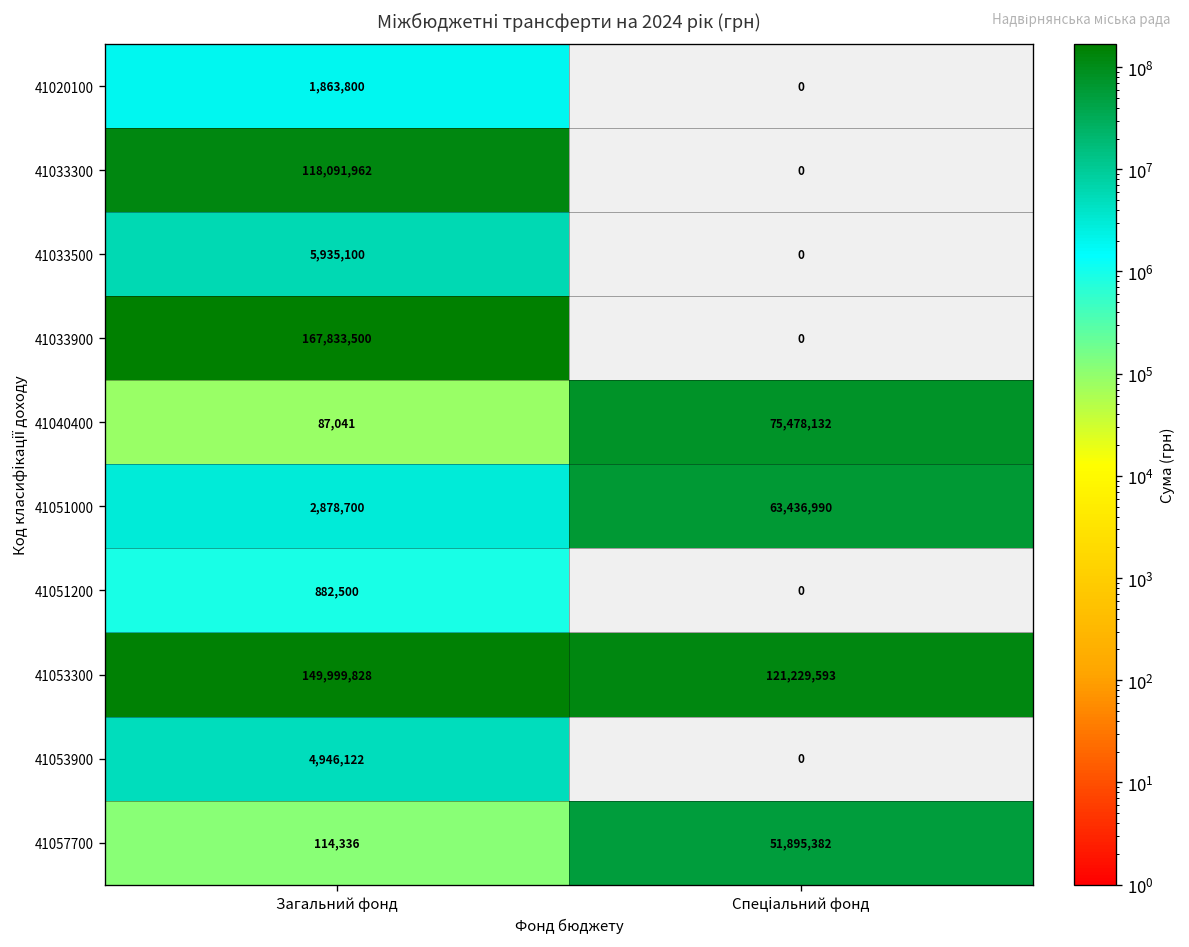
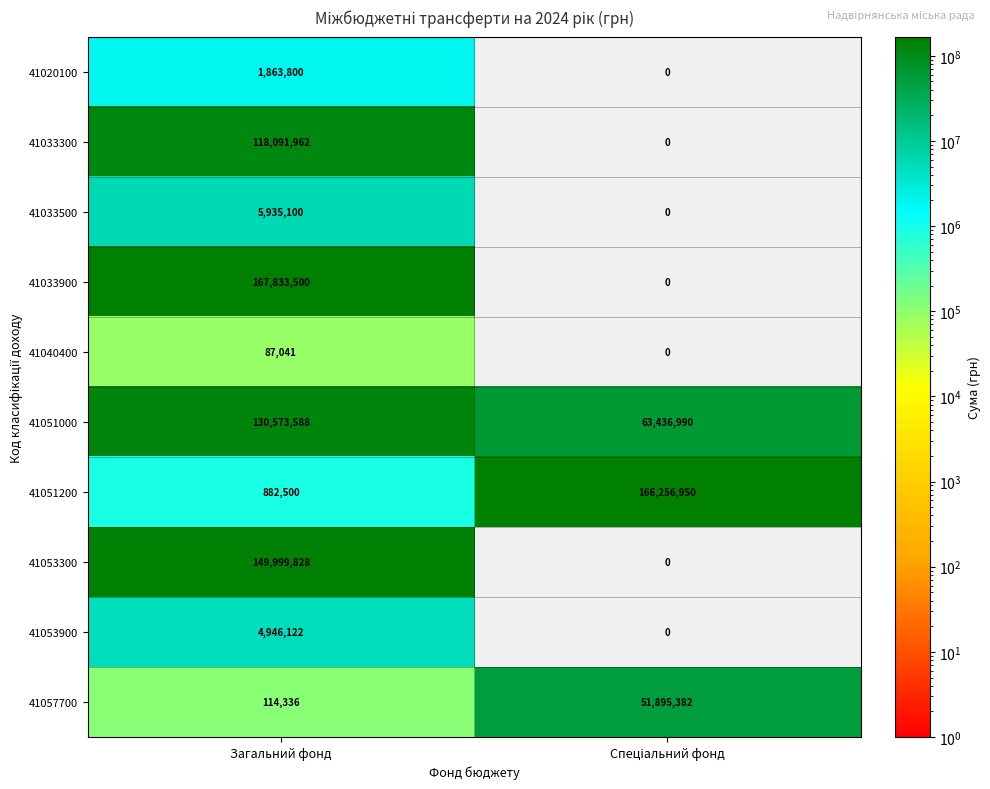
  {
    "41020100": {
      "Загальний фонд": "1,863,800",
      "Спеціальний фонд": "0"
    },
    "41033300": {
      "Загальний фонд": "118,091,962",
      "Спеціальний фонд": "0"
    },
    "41033500": {
      "Загальний фонд": "5,935,100",
      "Спеціальний фонд": "0"
    },
    "41033900": {
      "Загальний фонд": "167,833,500",
      "Спеціальний фонд": "0"
    },
    "41040400": {
      "Загальний фонд": "87,041",
-     "Спеціальний фонд": "75,478,132"
+     "Спеціальний фонд": "0"
    },
    "41051000": {
-     "Загальний фонд": "2,878,700",
+     "Загальний фонд": "130,573,588",
      "Спеціальний фонд": "63,436,990"
    },
    "41051200": {
      "Загальний фонд": "882,500",
-     "Спеціальний фонд": "0"
+     "Спеціальний фонд": "166,256,950"
    },
    "41053300": {
      "Загальний фонд": "149,999,828",
-     "Спеціальний фонд": "121,229,593"
+     "Спеціальний фонд": "0"
    },
    "41053900": {
      "Загальний фонд": "4,946,122",
      "Спеціальний фонд": "0"
    },
    "41057700": {
      "Загальний фонд": "114,336",
      "Спеціальний фонд": "51,895,382"
    }
  }
